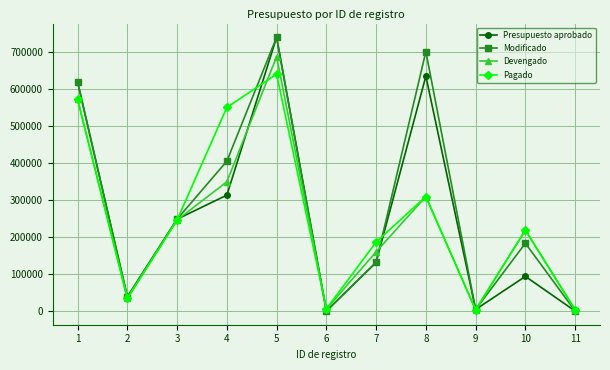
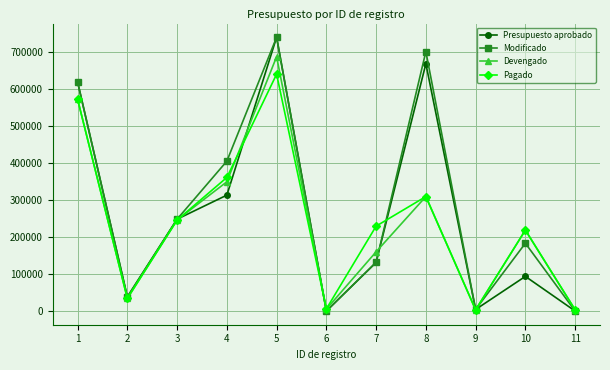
  {
    "Presupuesto aprobado": {
      "4": 310000,
-     "8": 630000,
+     "8": 670000,
      "10": 90000
    },
    "Modificado": {
      "4": 400000,
      "8": 700000,
      "10": 180000
    },
    "Devengado": {
      "4": 350000,
      "5": 690000,
      "7": 160000
    },
    "Pagado": {
-     "4": 550000,
+     "4": 360000,
      "5": 640000,
-     "7": 190000
+     "7": 230000
    }
  }
